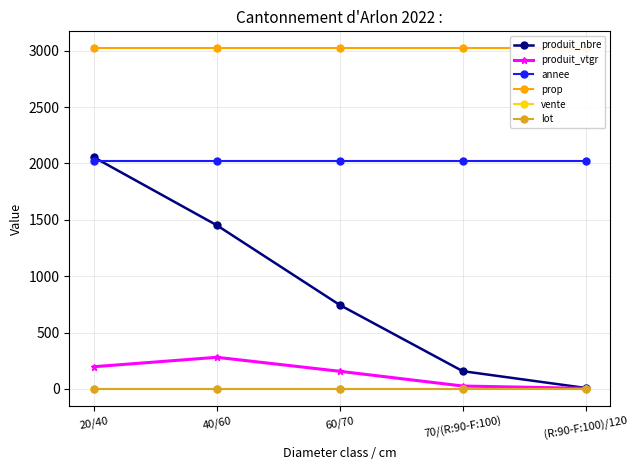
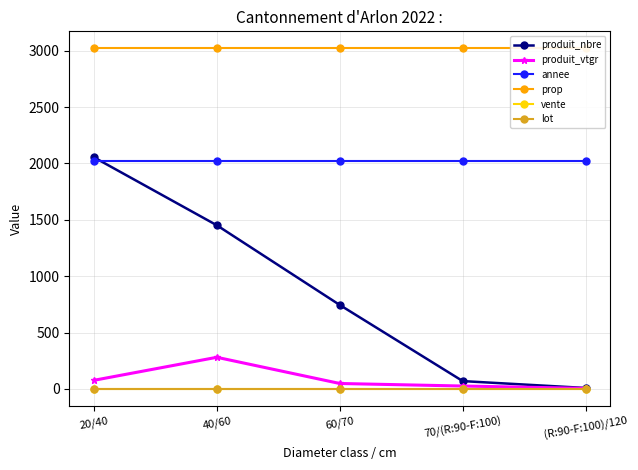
  {
    "produit_nbre": {
      "20/40": 2060,
      "40/60": 1450,
      "60/70": 750,
-     "70/(R:90-F:100)": 160
+     "70/(R:90-F:100)": 70
    },
    "produit_vtgr": {
-     "20/40": 200,
+     "20/40": 80,
      "40/60": 280,
-     "60/70": 160,
+     "60/70": 50,
      "70/(R:90-F:100)": 30
    },
    "annee": {
      "20/40": 2020,
      "40/60": 2020,
      "60/70": 2020,
      "70/(R:90-F:100)": 2020,
      "(R:90-F:100)/120": 2020
    }
  }
